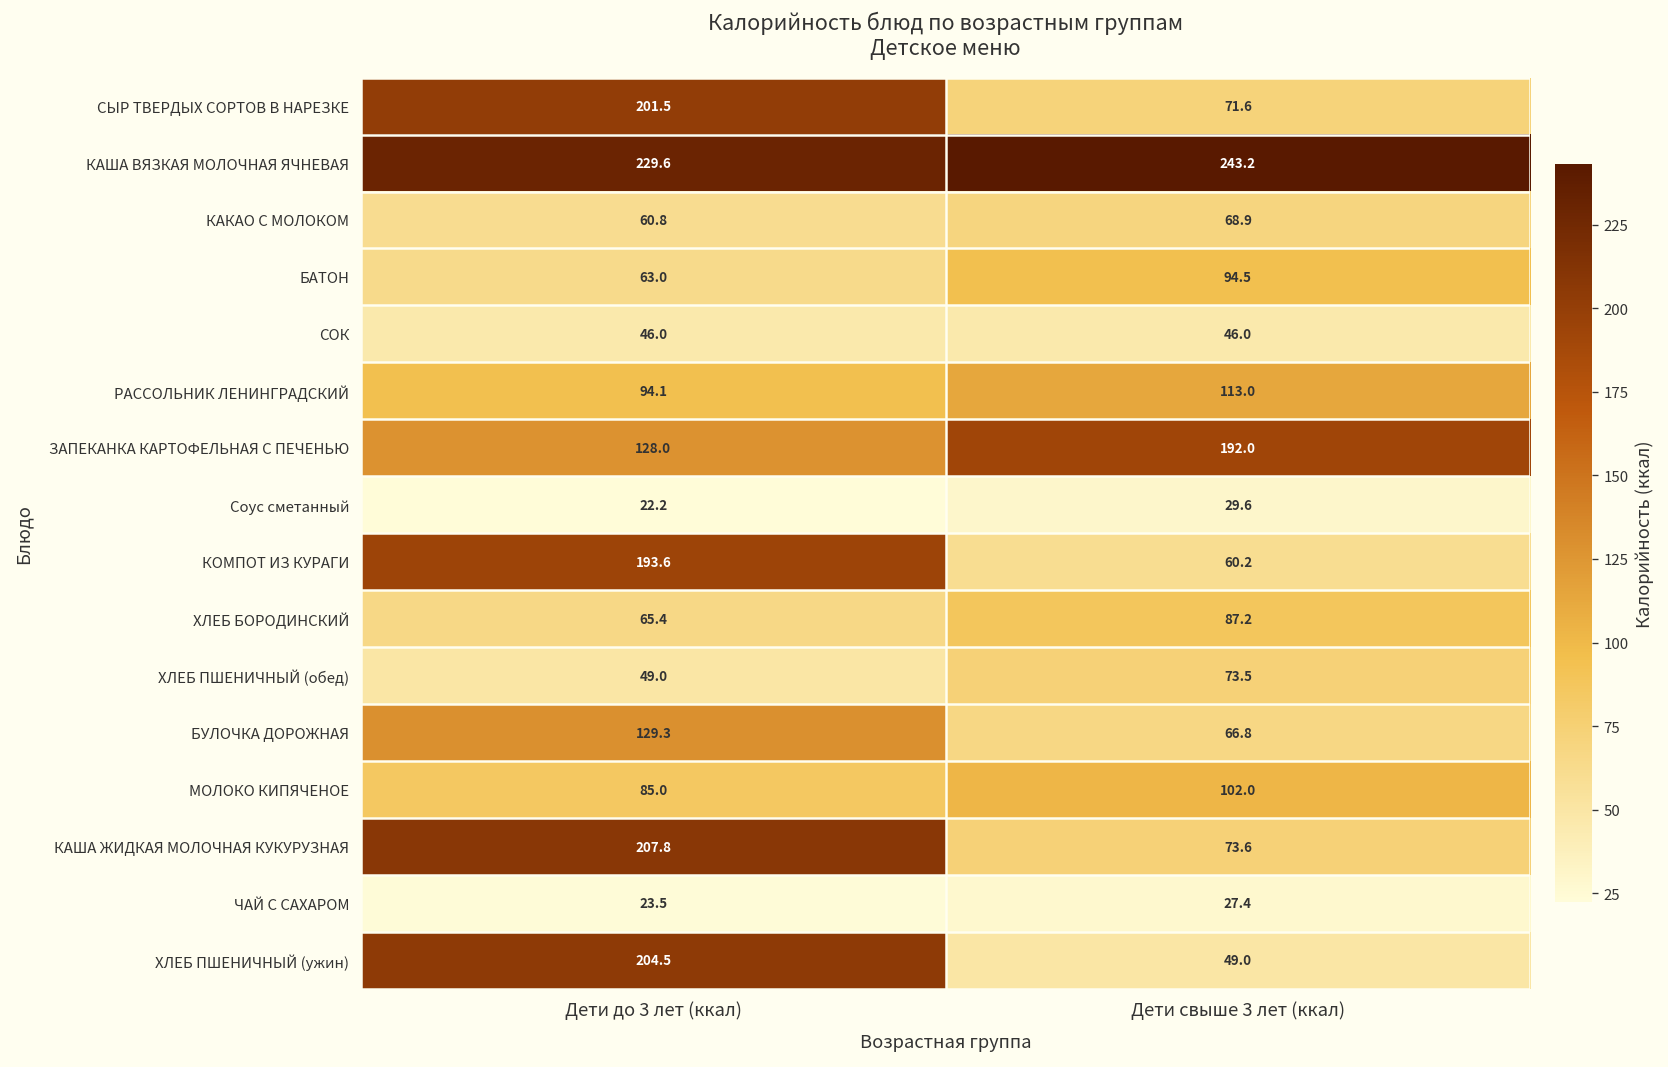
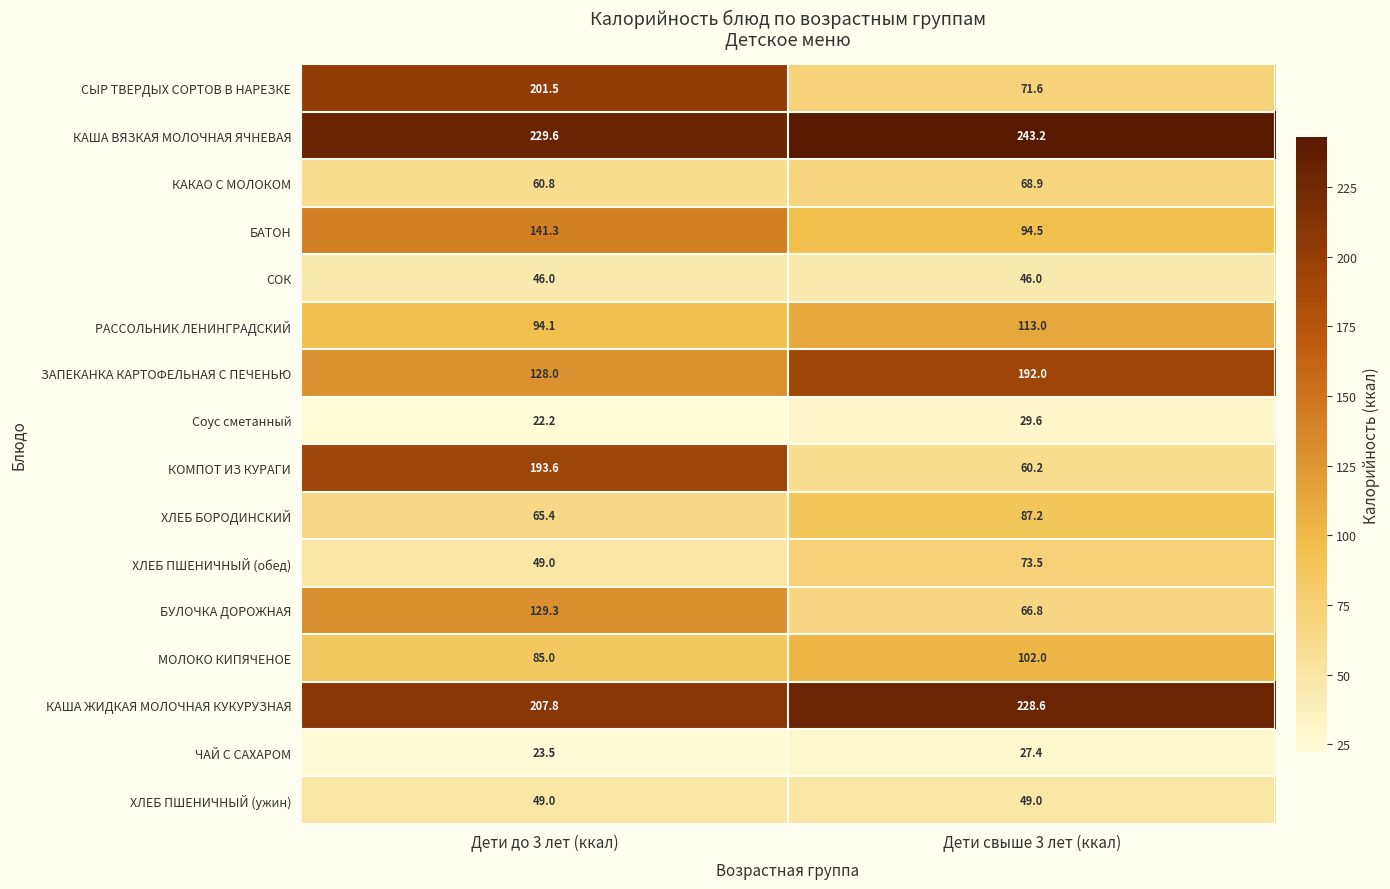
  {
    "СЫР ТВЕРДЫХ СОРТОВ В НАРЕЗКЕ": {
      "Дети до 3 лет (ккал)": 201.5,
      "Дети свыше 3 лет (ккал)": 71.6
    },
    "КАША ВЯЗКАЯ МОЛОЧНАЯ ЯЧНЕВАЯ": {
      "Дети до 3 лет (ккал)": 229.6,
      "Дети свыше 3 лет (ккал)": 243.2
    },
    "КАКАО С МОЛОКОМ": {
      "Дети до 3 лет (ккал)": 60.8,
      "Дети свыше 3 лет (ккал)": 68.9
    },
    "БАТОН": {
-     "Дети до 3 лет (ккал)": 63.0,
+     "Дети до 3 лет (ккал)": 141.3,
      "Дети свыше 3 лет (ккал)": 94.5
    },
    "СОК": {
      "Дети до 3 лет (ккал)": 46.0,
      "Дети свыше 3 лет (ккал)": 46.0
    },
    "РАССОЛЬНИК ЛЕНИНГРАДСКИЙ": {
      "Дети до 3 лет (ккал)": 94.1,
      "Дети свыше 3 лет (ккал)": 113.0
    },
    "ЗАПЕКАНКА КАРТОФЕЛЬНАЯ С ПЕЧЕНЬЮ": {
      "Дети до 3 лет (ккал)": 128.0,
      "Дети свыше 3 лет (ккал)": 192.0
    },
    "Соус сметанный": {
      "Дети до 3 лет (ккал)": 22.2,
      "Дети свыше 3 лет (ккал)": 29.6
    },
    "КОМПОТ ИЗ КУРАГИ": {
      "Дети до 3 лет (ккал)": 193.6,
      "Дети свыше 3 лет (ккал)": 60.2
    },
    "ХЛЕБ БОРОДИНСКИЙ": {
      "Дети до 3 лет (ккал)": 65.4,
      "Дети свыше 3 лет (ккал)": 87.2
    },
    "ХЛЕБ ПШЕНИЧНЫЙ (обед)": {
      "Дети до 3 лет (ккал)": 49.0,
      "Дети свыше 3 лет (ккал)": 73.5
    },
    "БУЛОЧКА ДОРОЖНАЯ": {
      "Дети до 3 лет (ккал)": 129.3,
      "Дети свыше 3 лет (ккал)": 66.8
    },
    "МОЛОКО КИПЯЧЕНОЕ": {
      "Дети до 3 лет (ккал)": 85.0,
      "Дети свыше 3 лет (ккал)": 102.0
    },
    "КАША ЖИДКАЯ МОЛОЧНАЯ КУКУРУЗНАЯ": {
      "Дети до 3 лет (ккал)": 207.8,
-     "Дети свыше 3 лет (ккал)": 73.6
+     "Дети свыше 3 лет (ккал)": 228.6
    },
    "ЧАЙ С САХАРОМ": {
      "Дети до 3 лет (ккал)": 23.5,
      "Дети свыше 3 лет (ккал)": 27.4
    },
    "ХЛЕБ ПШЕНИЧНЫЙ (ужин)": {
-     "Дети до 3 лет (ккал)": 204.5,
+     "Дети до 3 лет (ккал)": 49.0,
      "Дети свыше 3 лет (ккал)": 49.0
    }
  }
